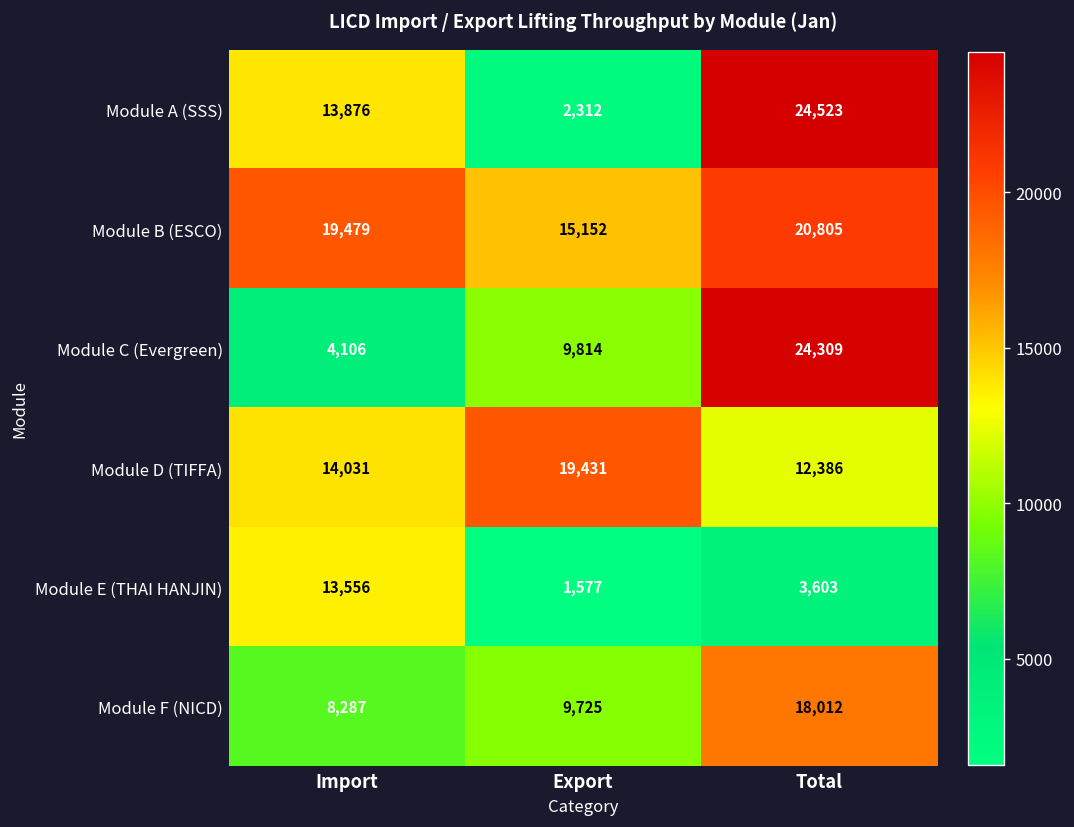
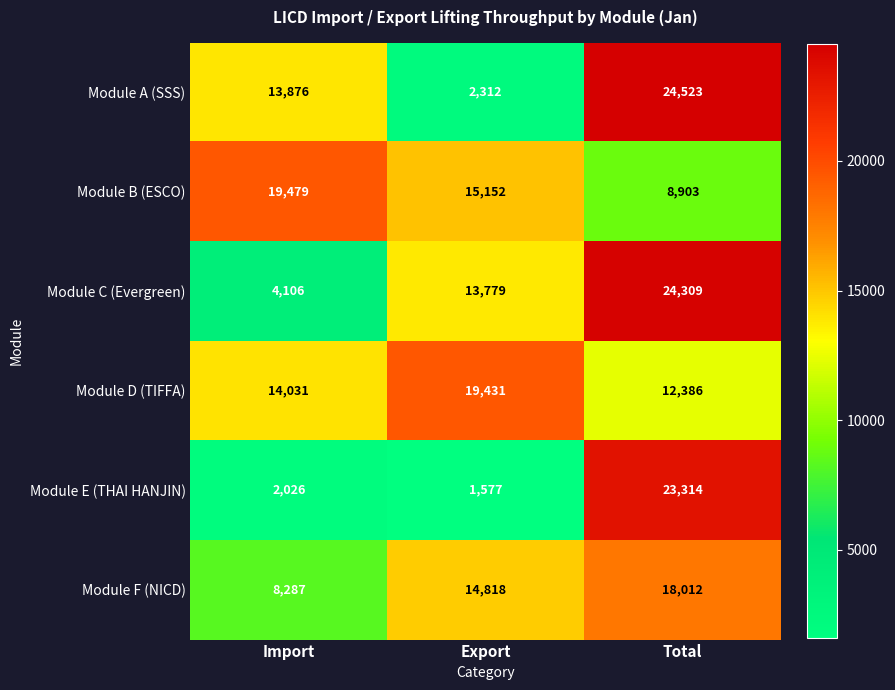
  {
    "Module A (SSS)": {
      "Import": "13,876",
      "Export": "2,312",
      "Total": "24,523"
    },
    "Module B (ESCO)": {
      "Import": "19,479",
      "Export": "15,152",
-     "Total": "20,805"
+     "Total": "8,903"
    },
    "Module C (Evergreen)": {
      "Import": "4,106",
-     "Export": "9,814",
+     "Export": "13,779",
      "Total": "24,309"
    },
    "Module D (TIFFA)": {
      "Import": "14,031",
      "Export": "19,431",
      "Total": "12,386"
    },
    "Module E (THAI HANJIN)": {
-     "Import": "13,556",
+     "Import": "2,026",
      "Export": "1,577",
-     "Total": "3,603"
+     "Total": "23,314"
    },
    "Module F (NICD)": {
      "Import": "8,287",
-     "Export": "9,725",
+     "Export": "14,818",
      "Total": "18,012"
    }
  }
